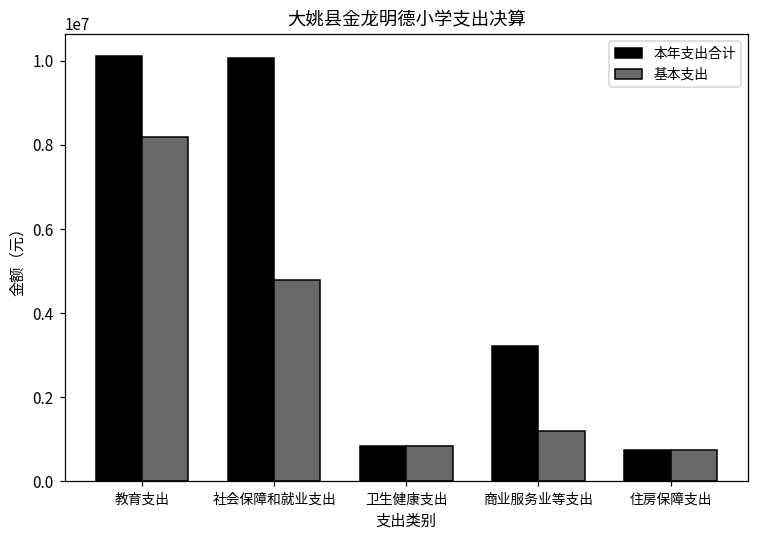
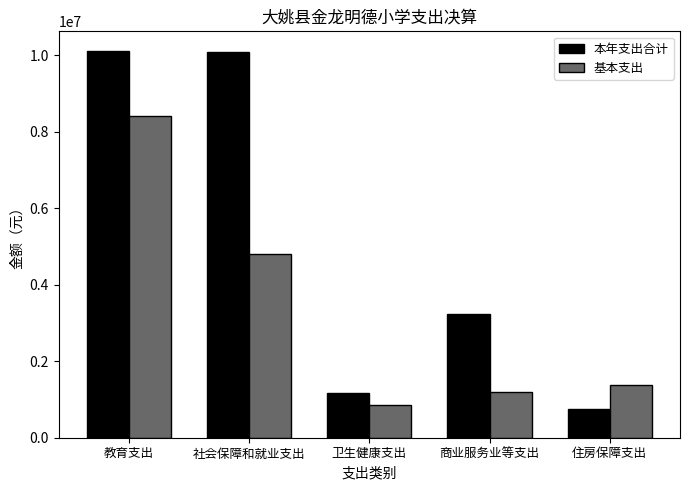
  {
    "本年支出合计": {
      "教育支出": 10100000,
      "社会保障和就业支出": 10100000,
-     "卫生健康支出": 800000,
+     "卫生健康支出": 1200000,
      "商业服务业等支出": 3200000,
      "住房保障支出": 800000
    },
    "基本支出": {
-     "教育支出": 8200000,
+     "教育支出": 8400000,
      "社会保障和就业支出": 4800000,
      "卫生健康支出": 800000,
      "商业服务业等支出": 1200000,
-     "住房保障支出": 800000
+     "住房保障支出": 1400000
    }
  }
